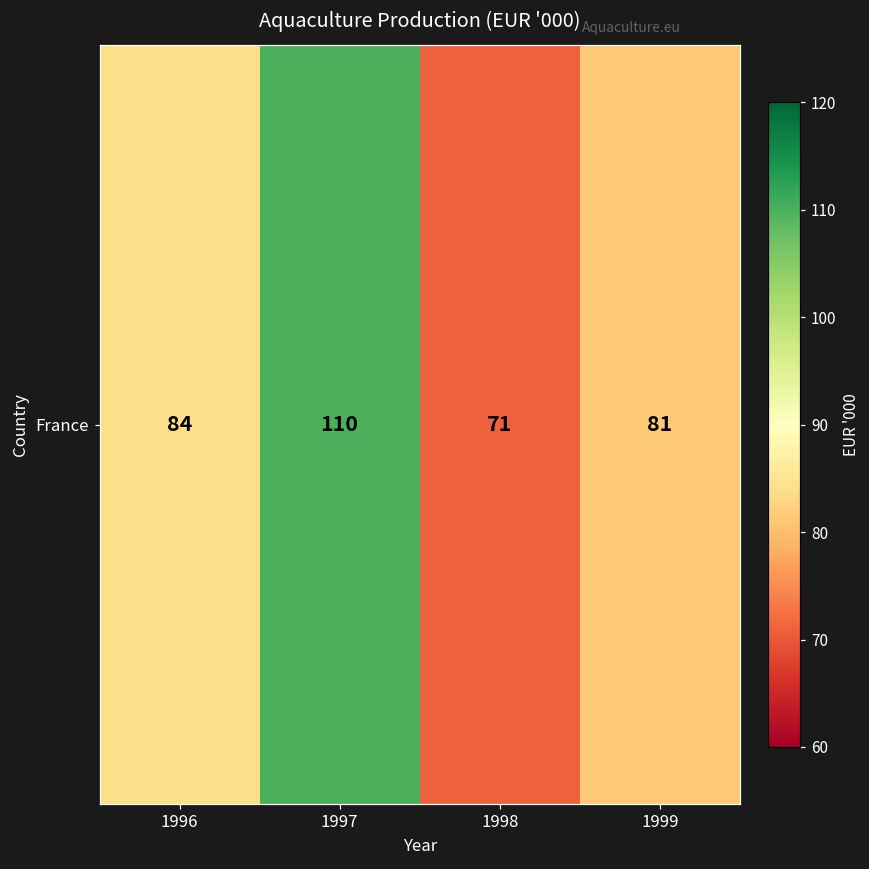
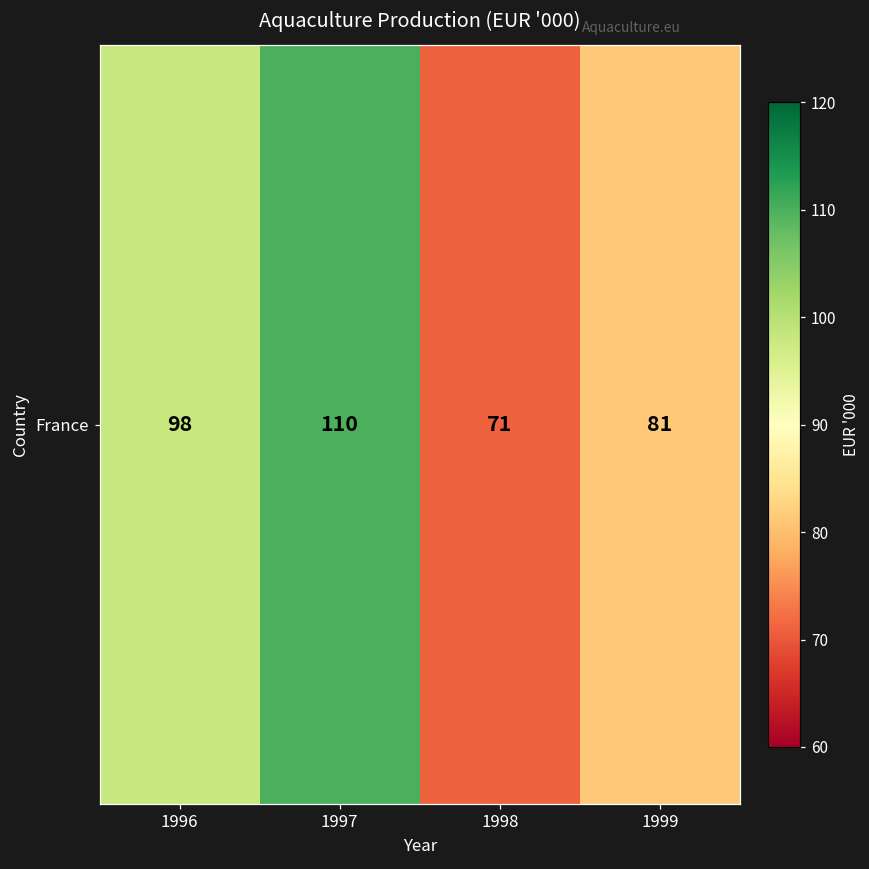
  {
    "France": {
-     "1996": 84,
+     "1996": 98,
      "1997": 110,
      "1998": 71,
      "1999": 81
    }
  }
